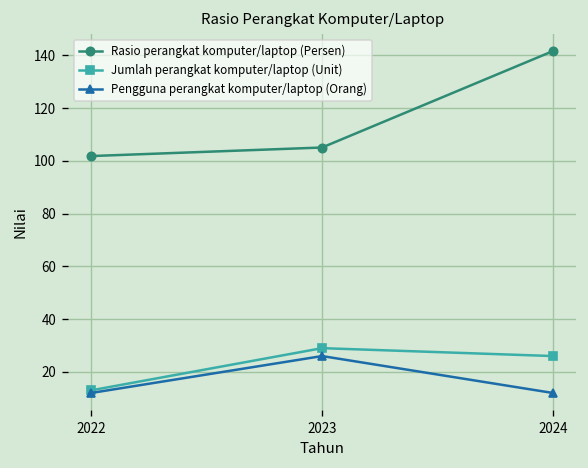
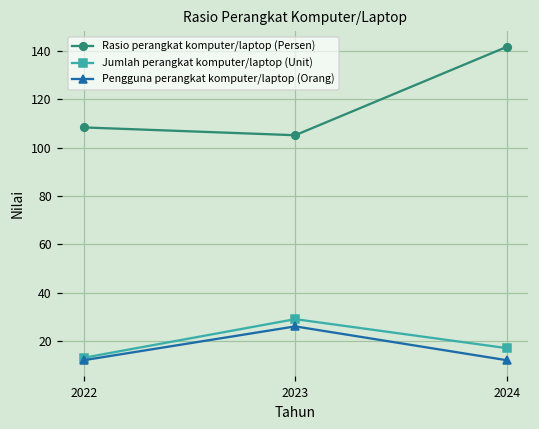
  {
    "Rasio perangkat komputer/laptop (Persen)": {
-     "2022": 102,
+     "2022": 108,
      "2023": 105,
      "2024": 142
    },
    "Jumlah perangkat komputer/laptop (Unit)": {
      "2023": 29,
-     "2024": 26
+     "2024": 17
    },
    "Pengguna perangkat komputer/laptop (Orang)": {
      "2023": 26,
      "2024": 12
    }
  }
